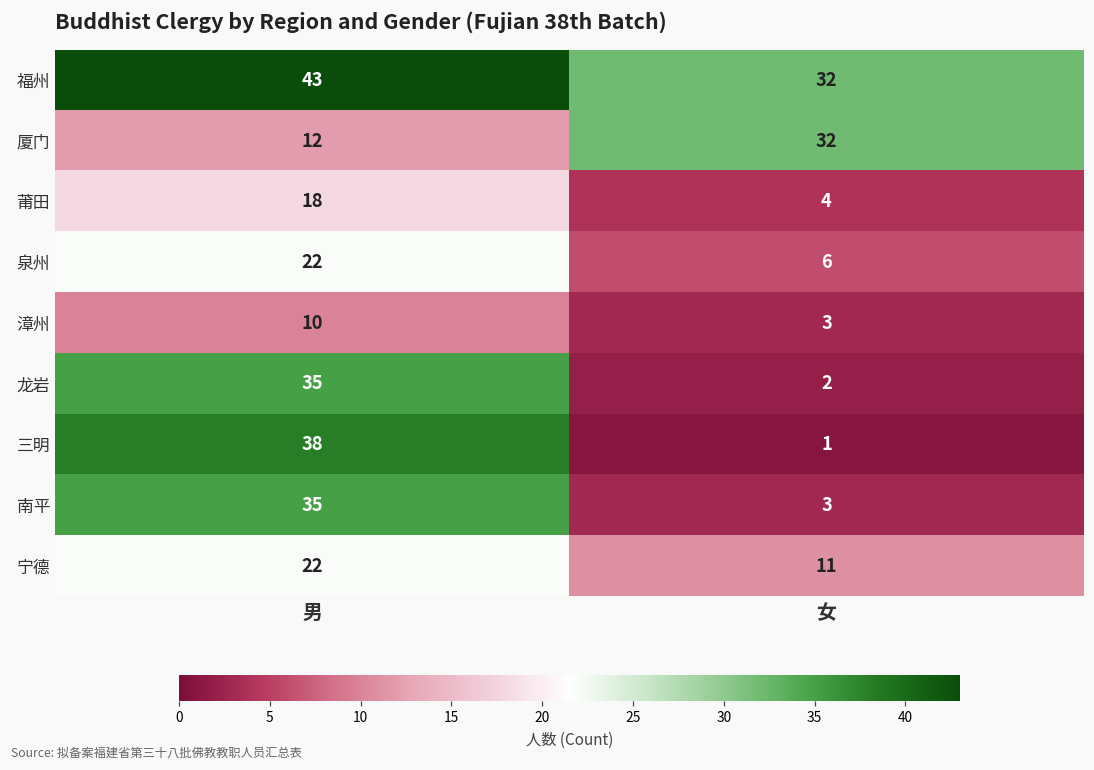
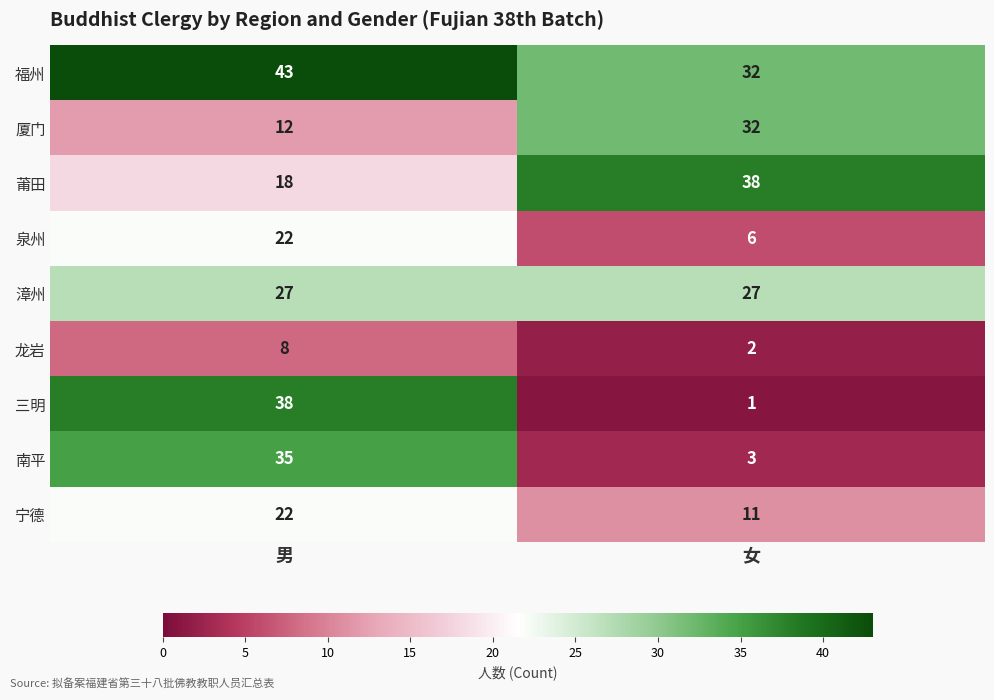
  {
    "福州": {
      "男": 43,
      "女": 32
    },
    "厦门": {
      "男": 12,
      "女": 32
    },
    "莆田": {
      "男": 18,
-     "女": 4
+     "女": 38
    },
    "泉州": {
      "男": 22,
      "女": 6
    },
    "漳州": {
-     "男": 10,
-     "女": 3
+     "男": 27,
+     "女": 27
    },
    "龙岩": {
-     "男": 35,
+     "男": 8,
      "女": 2
    },
    "三明": {
      "男": 38,
      "女": 1
    },
    "南平": {
      "男": 35,
      "女": 3
    },
    "宁德": {
      "男": 22,
      "女": 11
    }
  }
